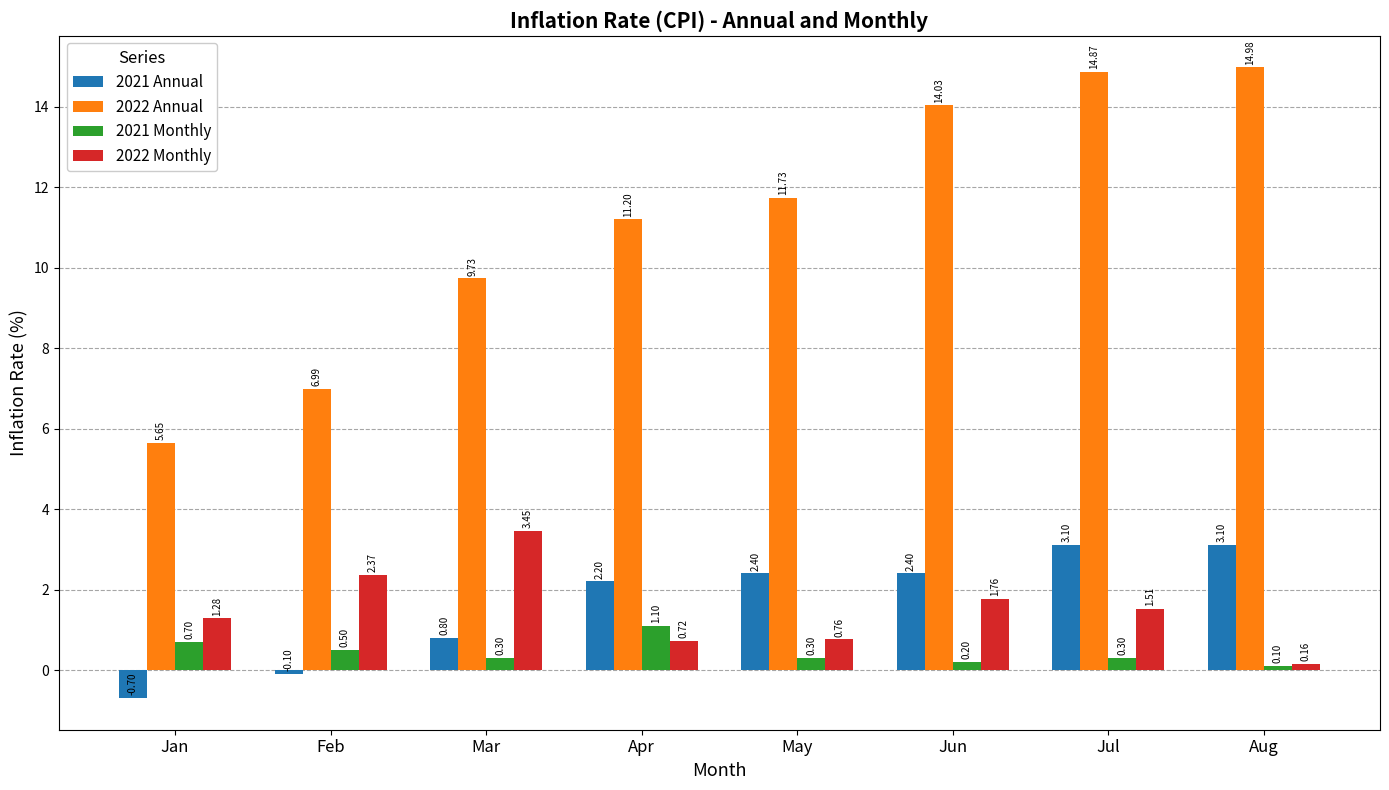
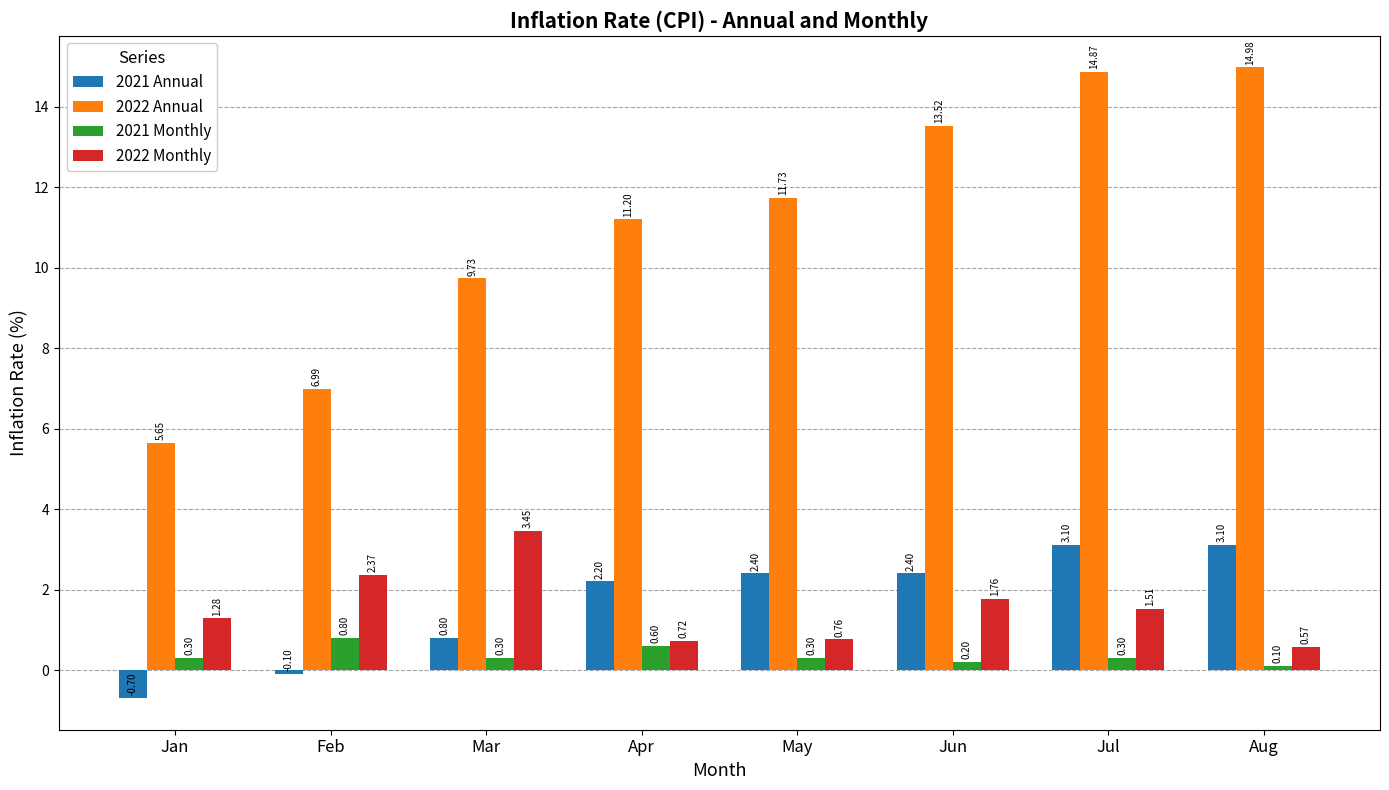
  {
    "2021 Annual": {
      "Jan": -0.70,
      "Feb": -0.10,
      "Mar": 0.80,
      "Apr": 2.20,
      "May": 2.40,
      "Jun": 2.40,
      "Jul": 3.10,
      "Aug": 3.10
    },
    "2022 Annual": {
      "Jan": 5.65,
      "Feb": 6.99,
      "Mar": 9.73,
      "Apr": 11.20,
      "May": 11.73,
-     "Jun": 14.03,
+     "Jun": 13.52,
      "Jul": 14.87,
      "Aug": 14.98
    },
    "2021 Monthly": {
-     "Jan": 0.70,
-     "Feb": 0.50,
+     "Jan": 0.30,
+     "Feb": 0.80,
      "Mar": 0.30,
-     "Apr": 1.10,
+     "Apr": 0.60,
      "May": 0.30,
      "Jun": 0.20,
      "Jul": 0.30,
      "Aug": 0.10
    },
    "2022 Monthly": {
      "Jan": 1.28,
      "Feb": 2.37,
      "Mar": 3.45,
      "Apr": 0.72,
      "May": 0.76,
      "Jun": 1.76,
      "Jul": 1.51,
-     "Aug": 0.16
+     "Aug": 0.57
    }
  }
